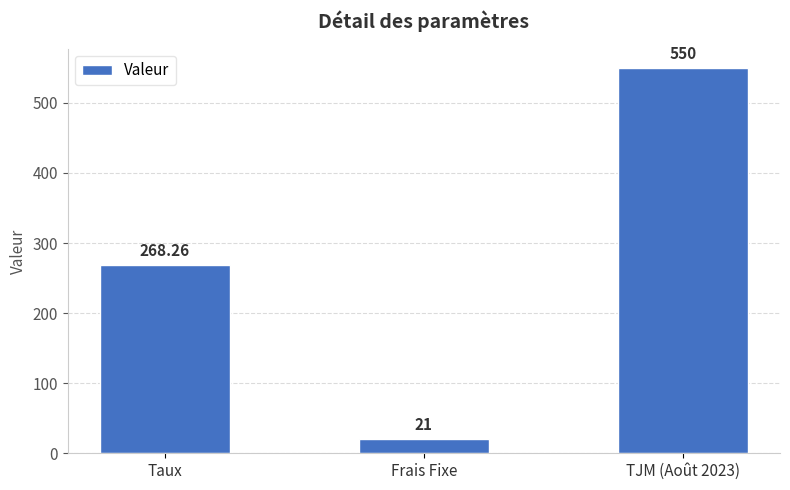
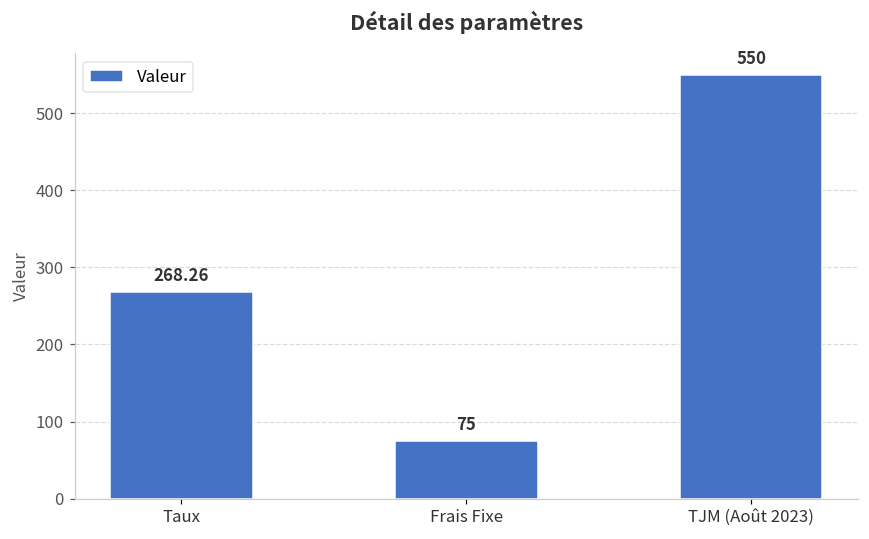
  {
    "Taux": 268.26,
-   "Frais Fixe": 21,
+   "Frais Fixe": 75,
    "TJM (Août 2023)": 550
  }
